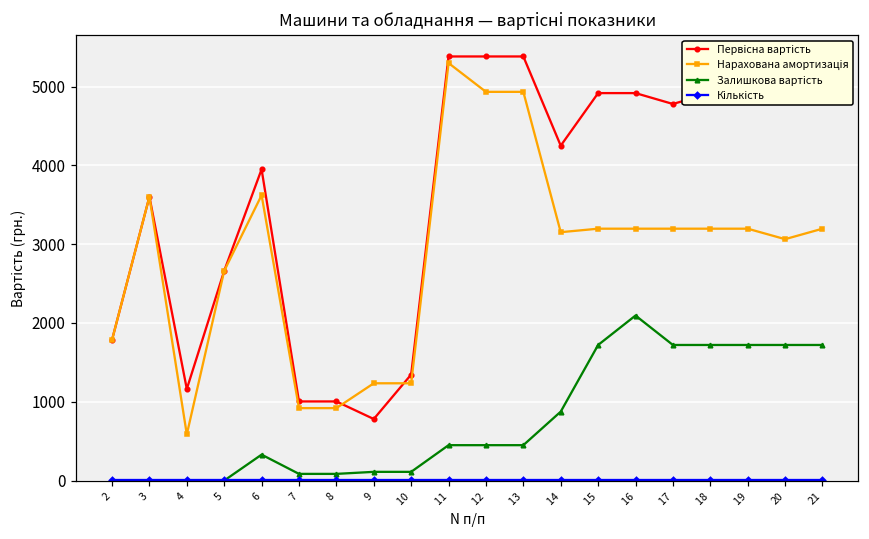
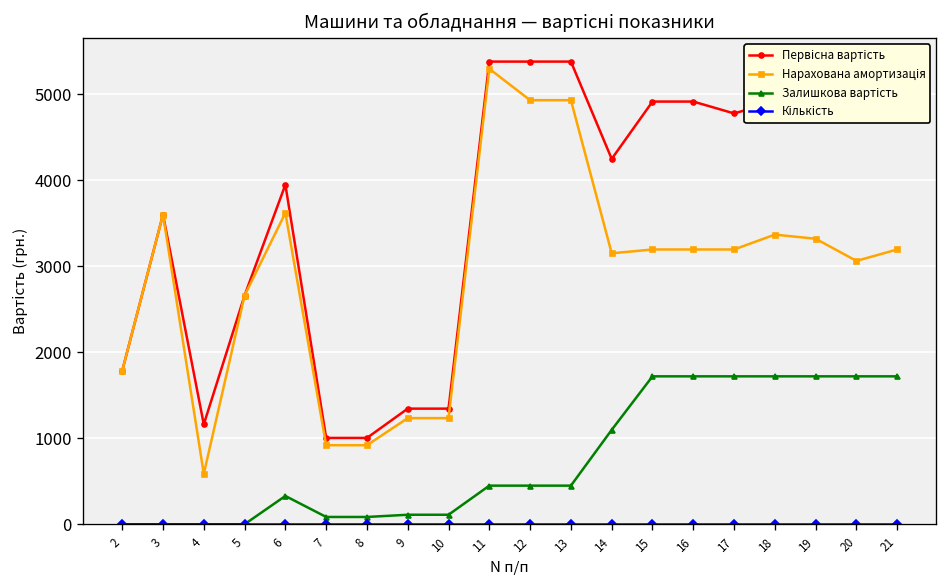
  {
    "Первісна вартість": {
      "4": 1200,
      "6": 4000,
      "7": 1000,
      "8": 1000,
-     "9": 800,
+     "9": 1300,
      "10": 1300,
      "11": 5400,
      "12": 5400,
      "13": 5400,
      "14": 4300,
      "15": 4900,
      "16": 4900,
      "17": 4800
    },
    "Нарахована амортизація": {
      "4": 600,
      "6": 3600,
      "7": 900,
      "8": 900,
      "9": 1200,
      "10": 1200,
      "11": 5300,
      "12": 4900,
      "13": 4900,
      "14": 3200,
      "15": 3200,
      "16": 3200,
      "17": 3200,
-     "18": 3200,
-     "19": 3200,
+     "18": 3400,
+     "19": 3300,
      "20": 3100,
      "21": 3200
    },
    "Залишкова вартість": {
      "6": 300,
      "7": 100,
      "8": 100,
      "9": 100,
      "10": 100,
      "11": 400,
      "12": 400,
      "13": 400,
-     "14": 900,
+     "14": 1100,
      "15": 1700,
-     "16": 2100,
+     "16": 1700,
      "17": 1700,
      "18": 1700,
      "19": 1700,
      "20": 1700,
      "21": 1700
    },
    "Кількість": {
      "6": 0,
      "7": 0,
      "8": 0,
      "9": 0,
      "10": 0,
      "11": 0,
      "12": 0,
      "13": 0,
      "14": 0,
      "15": 0,
      "16": 0,
      "17": 0,
      "18": 0,
      "19": 0,
      "20": 0,
      "21": 0
    }
  }
